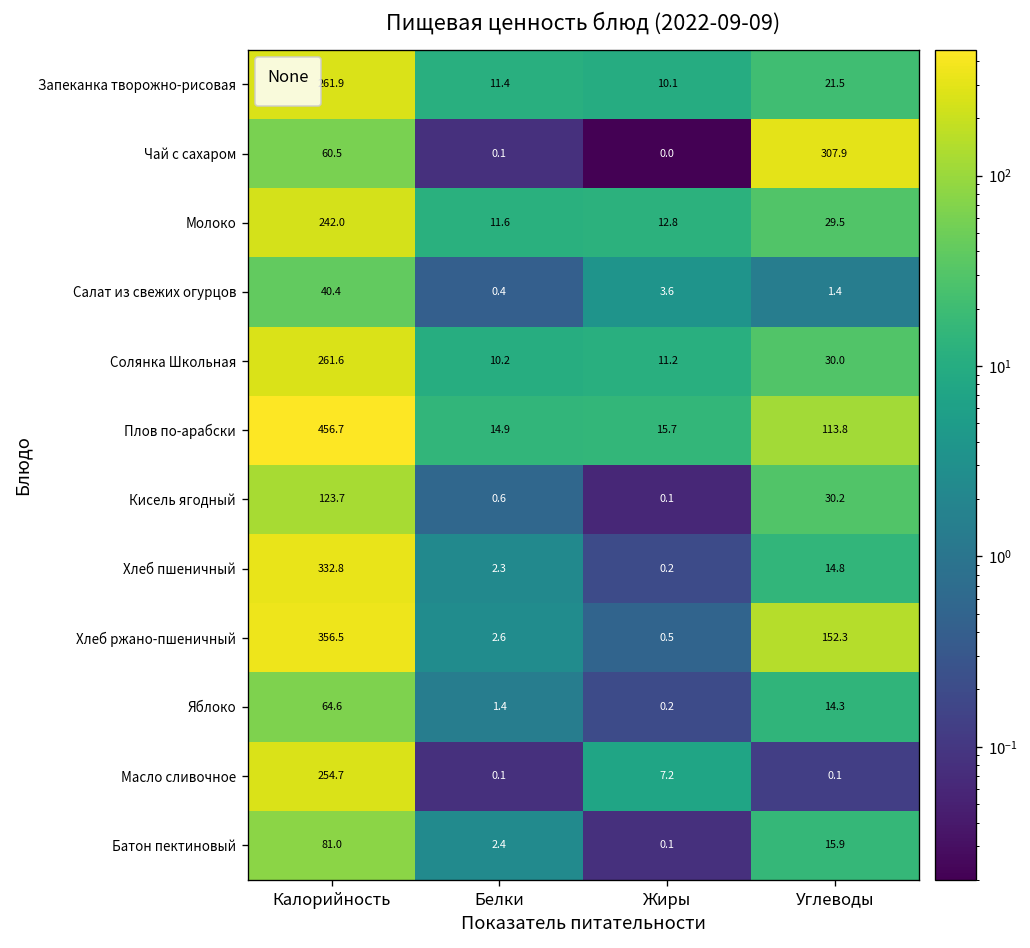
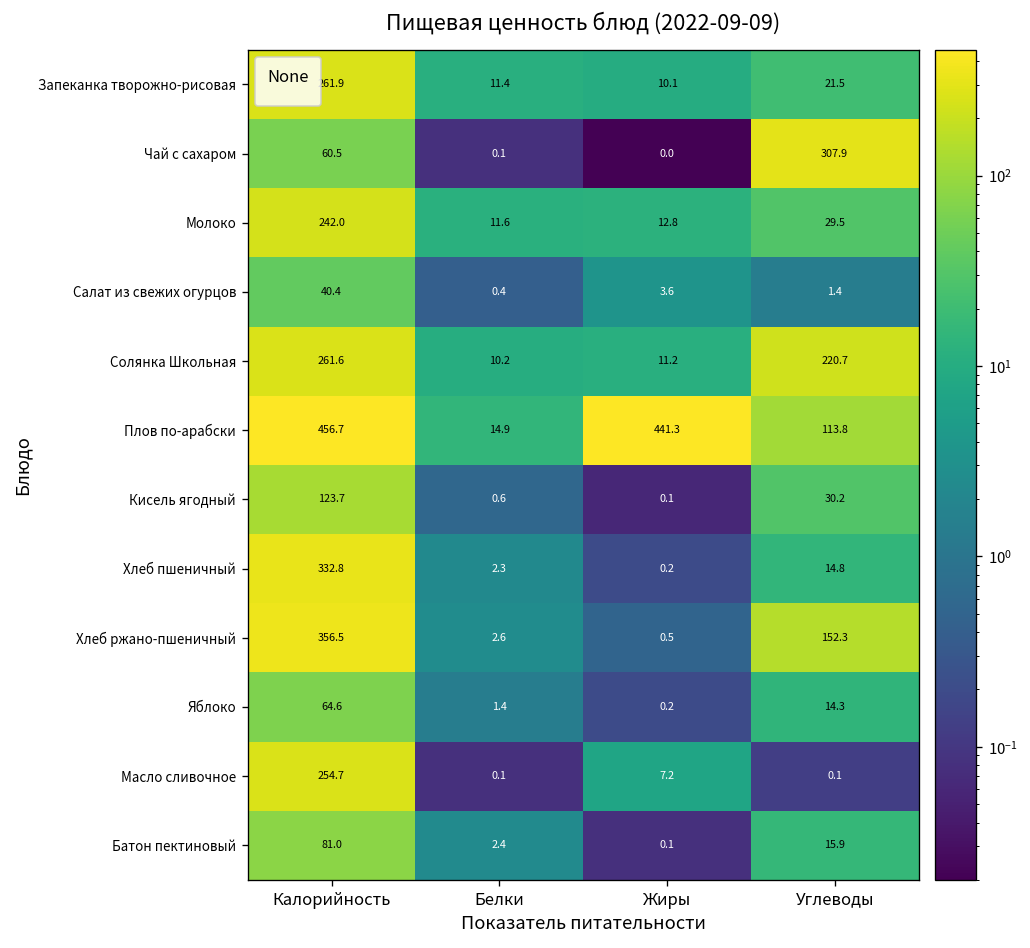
  {
    "Запеканка творожно-рисовая": {
      "Белки": 11.4,
      "Жиры": 10.1,
      "Углеводы": 21.5
    },
    "Чай с сахаром": {
      "Калорийность": 60.5,
      "Белки": 0.1,
      "Жиры": 0.0,
      "Углеводы": 307.9
    },
    "Молоко": {
      "Калорийность": 242.0,
      "Белки": 11.6,
      "Жиры": 12.8,
      "Углеводы": 29.5
    },
    "Салат из свежих огурцов": {
      "Калорийность": 40.4,
      "Белки": 0.4,
      "Жиры": 3.6,
      "Углеводы": 1.4
    },
    "Солянка Школьная": {
      "Калорийность": 261.6,
      "Белки": 10.2,
      "Жиры": 11.2,
-     "Углеводы": 30.0
+     "Углеводы": 220.7
    },
    "Плов по-арабски": {
      "Калорийность": 456.7,
      "Белки": 14.9,
-     "Жиры": 15.7,
+     "Жиры": 441.3,
      "Углеводы": 113.8
    },
    "Кисель ягодный": {
      "Калорийность": 123.7,
      "Белки": 0.6,
      "Жиры": 0.1,
      "Углеводы": 30.2
    },
    "Хлеб пшеничный": {
      "Калорийность": 332.8,
      "Белки": 2.3,
      "Жиры": 0.2,
      "Углеводы": 14.8
    },
    "Хлеб ржано-пшеничный": {
      "Калорийность": 356.5,
      "Белки": 2.6,
      "Жиры": 0.5,
      "Углеводы": 152.3
    },
    "Яблоко": {
      "Калорийность": 64.6,
      "Белки": 1.4,
      "Жиры": 0.2,
      "Углеводы": 14.3
    },
    "Масло сливочное": {
      "Калорийность": 254.7,
      "Белки": 0.1,
      "Жиры": 7.2,
      "Углеводы": 0.1
    },
    "Батон пектиновый": {
      "Калорийность": 81.0,
      "Белки": 2.4,
      "Жиры": 0.1,
      "Углеводы": 15.9
    }
  }
